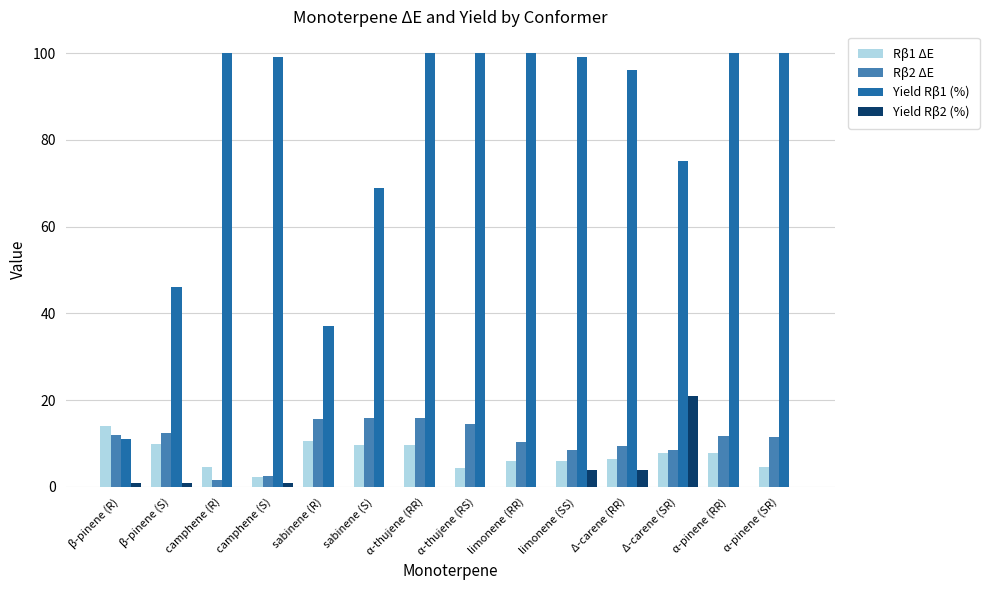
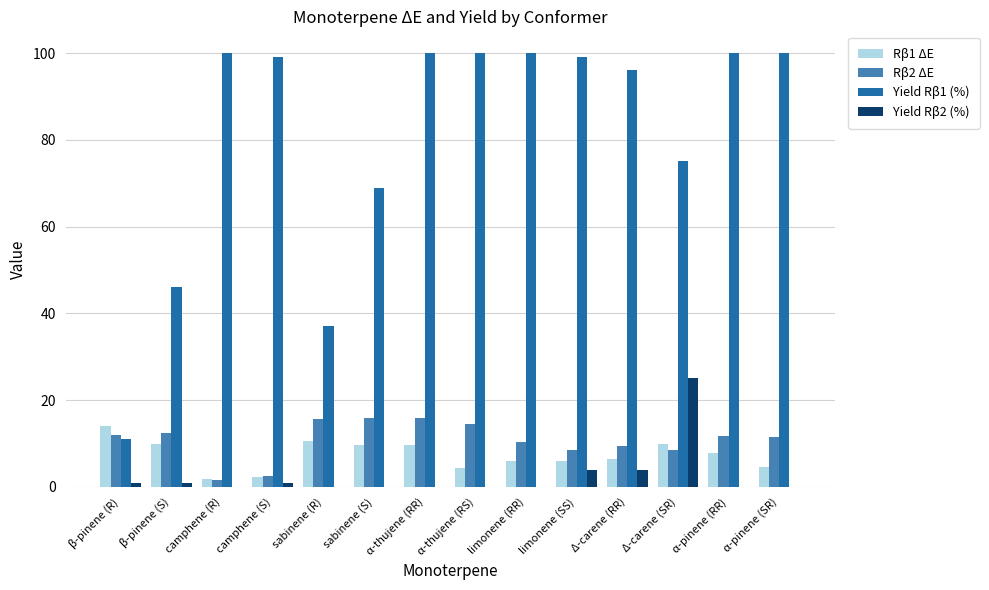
  {
    "Rβ1 ΔE": {
      "β-pinene (R)": 14,
      "β-pinene (S)": 10,
-     "camphene (R)": 5,
+     "camphene (R)": 2,
      "camphene (S)": 2,
      "sabinene (R)": 11,
      "sabinene (S)": 10,
      "α-thujene (RR)": 10,
      "α-thujene (RS)": 4,
      "limonene (RR)": 6,
      "limonene (SS)": 6,
      "Δ-carene (RR)": 7,
-     "Δ-carene (SR)": 8,
+     "Δ-carene (SR)": 10,
      "α-pinene (RR)": 8,
      "α-pinene (SR)": 5
    },
    "Yield Rβ2 (%)": {
      "β-pinene (R)": 1,
      "β-pinene (S)": 1,
      "camphene (R)": 0,
      "camphene (S)": 1,
      "sabinene (R)": 0,
      "sabinene (S)": 0,
      "α-thujene (RR)": 0,
      "α-thujene (RS)": 0,
      "limonene (RR)": 0,
      "limonene (SS)": 4,
      "Δ-carene (RR)": 4,
-     "Δ-carene (SR)": 21,
+     "Δ-carene (SR)": 25,
      "α-pinene (RR)": 0,
      "α-pinene (SR)": 0
    }
  }
